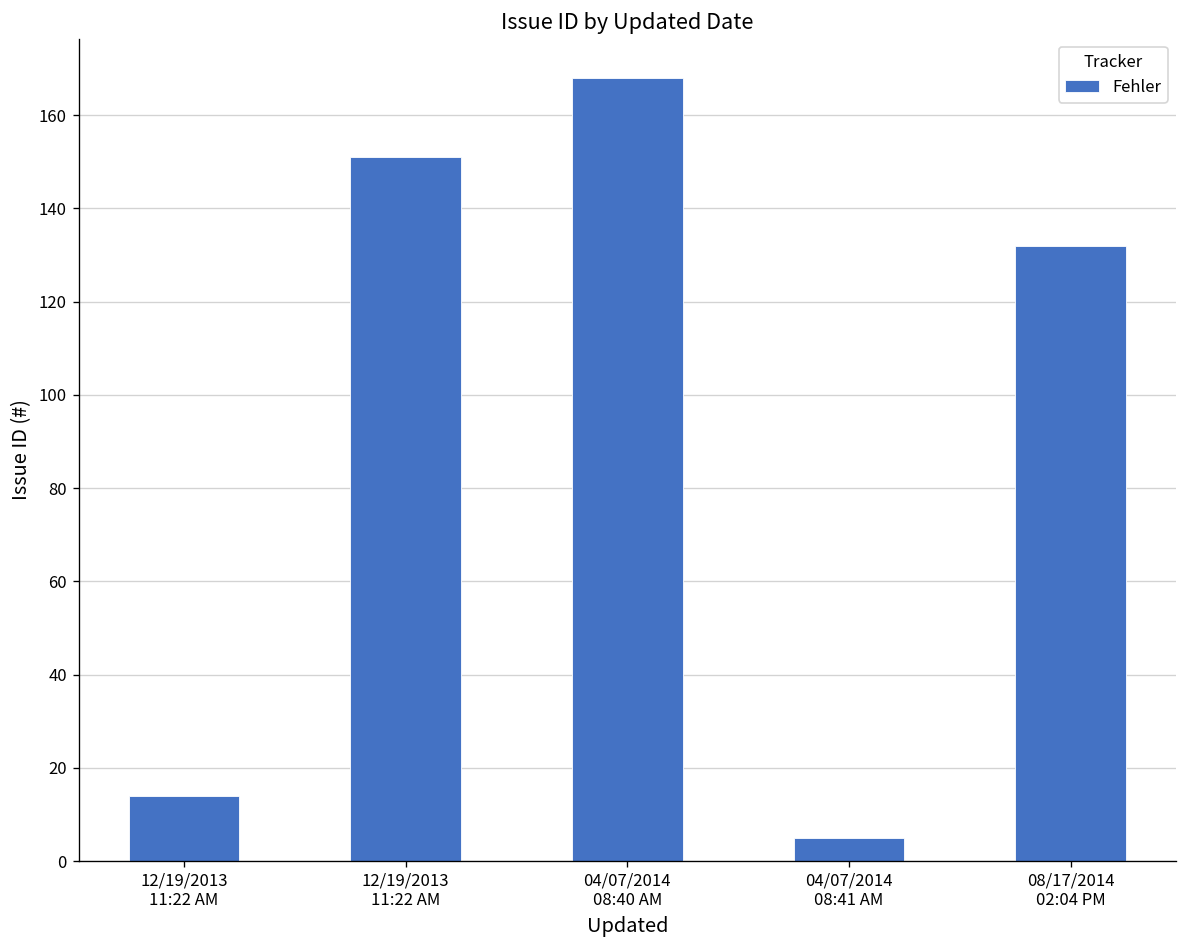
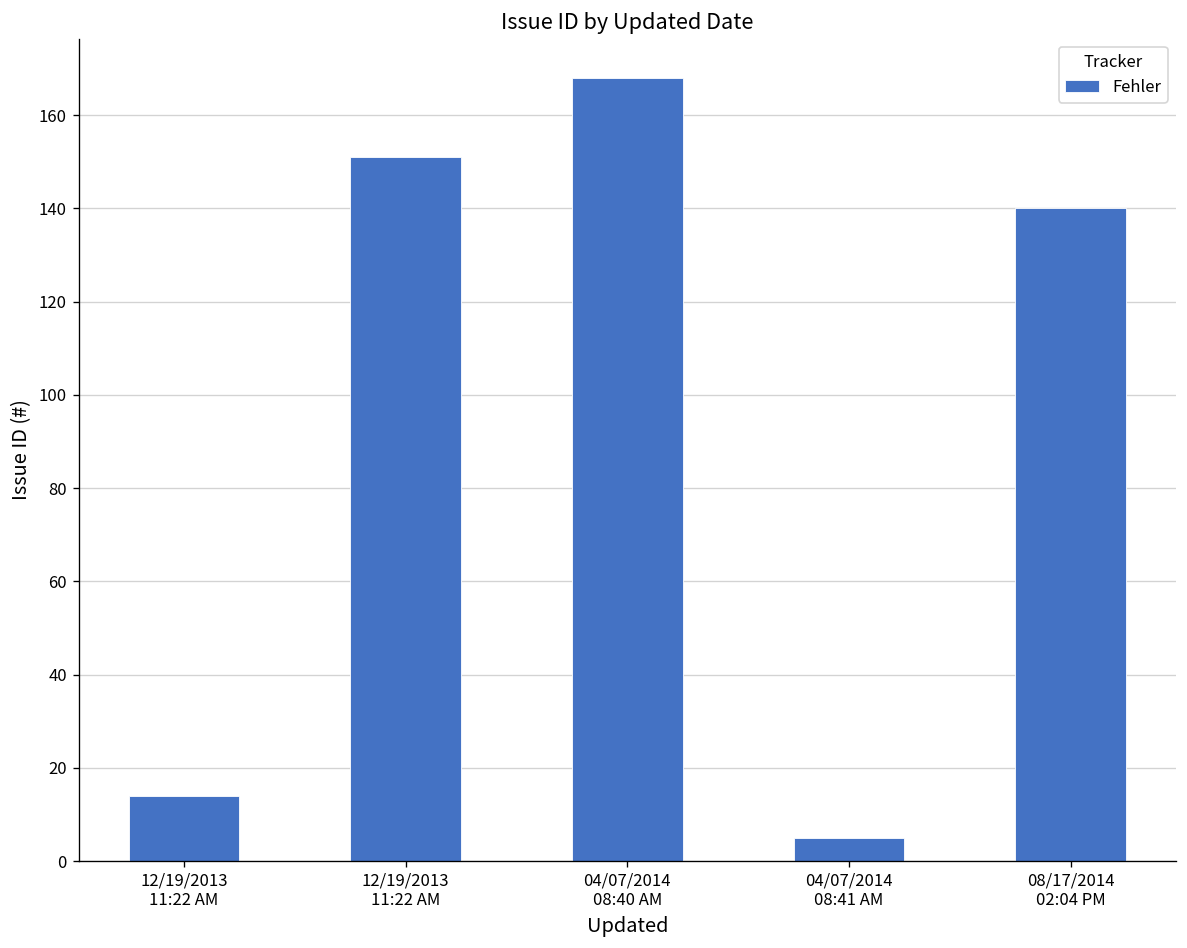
  {
    "04/07/2014 08:40 AM": 168,
    "04/07/2014 08:41 AM": 5,
-   "08/17/2014 02:04 PM": 132
+   "08/17/2014 02:04 PM": 140
  }
